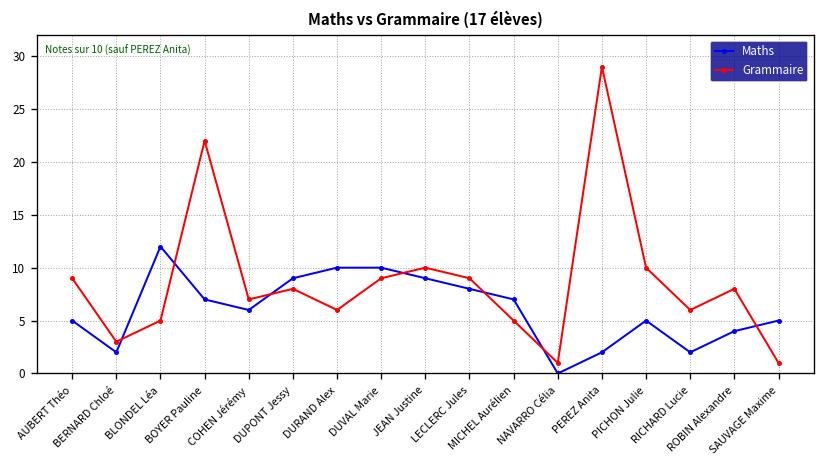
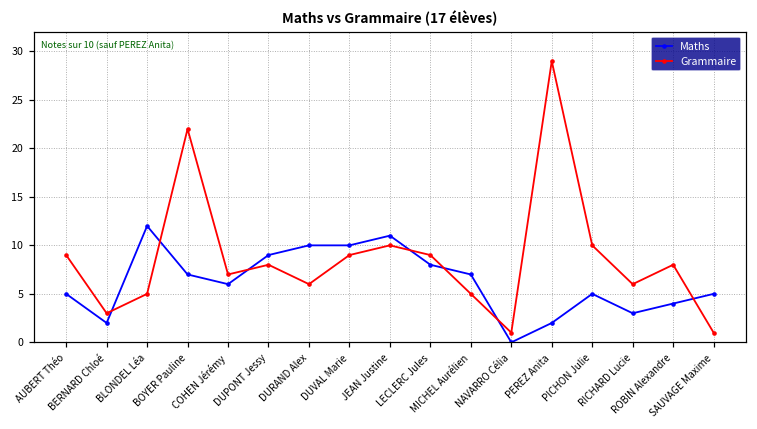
  {
    "Maths": {
      "AUBERT Théo": 5,
      "BERNARD Chloé": 2,
      "BLONDEL Léa": 12,
      "BOYER Pauline": 7,
      "COHEN Jérémy": 6,
      "DUPONT Jessy": 9,
      "DURAND Alex": 10,
      "DUVAL Marie": 10,
-     "JEAN Justine": 9,
+     "JEAN Justine": 11,
      "LECLERC Jules": 8,
      "MICHEL Aurélien": 7,
      "NAVARRO Célia": 0,
      "PEREZ Anita": 2,
      "PICHON Julie": 5,
-     "RICHARD Lucie": 2,
+     "RICHARD Lucie": 3,
      "ROBIN Alexandre": 4,
      "SAUVAGE Maxime": 5
    },
    "Grammaire": {
      "AUBERT Théo": 9,
      "BERNARD Chloé": 3,
      "BLONDEL Léa": 5,
      "BOYER Pauline": 22,
      "COHEN Jérémy": 7,
      "DUPONT Jessy": 8,
      "DURAND Alex": 6,
      "DUVAL Marie": 9,
      "JEAN Justine": 10,
      "LECLERC Jules": 9,
      "MICHEL Aurélien": 5,
      "NAVARRO Célia": 1,
      "PEREZ Anita": 29,
      "PICHON Julie": 10,
      "RICHARD Lucie": 6,
      "ROBIN Alexandre": 8,
      "SAUVAGE Maxime": 1
    }
  }
